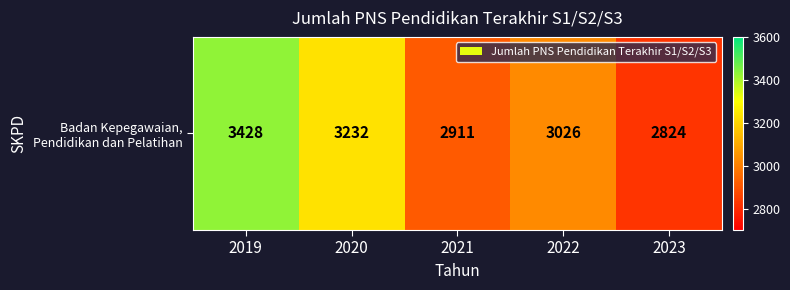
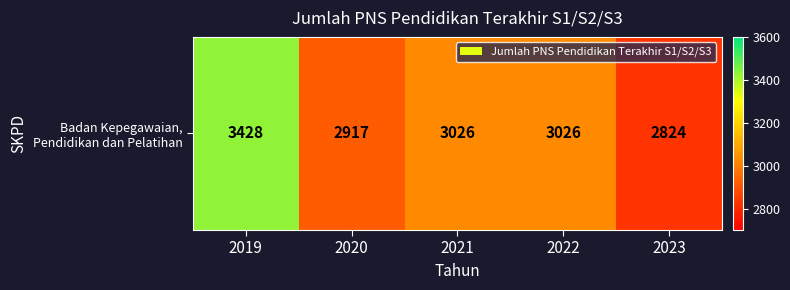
  {
    "Badan Kepegawaian, Pendidikan dan Pelatihan": {
      "2019": 3428,
-     "2020": 3232,
-     "2021": 2911,
+     "2020": 2917,
+     "2021": 3026,
      "2022": 3026,
      "2023": 2824
    }
  }
